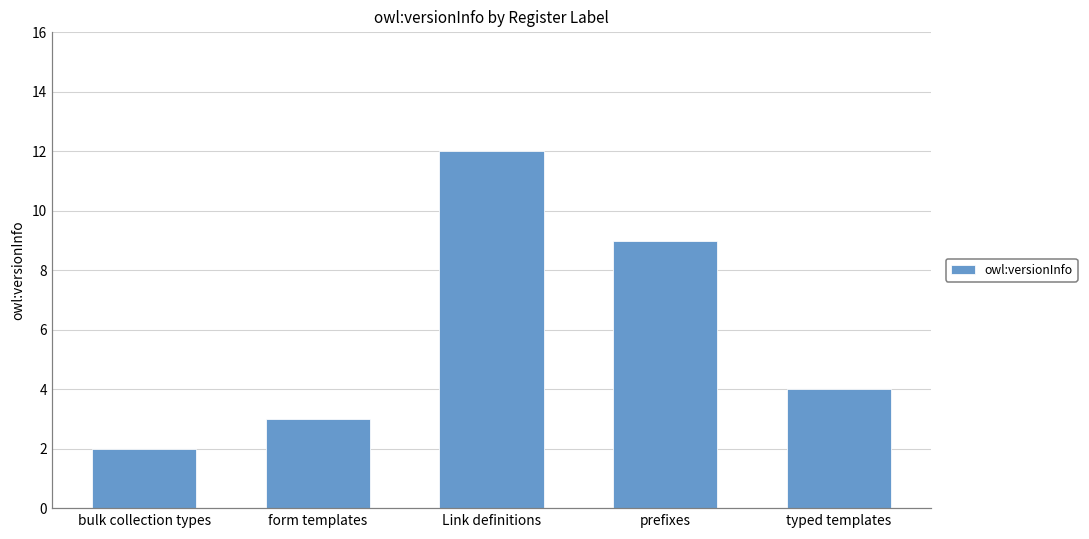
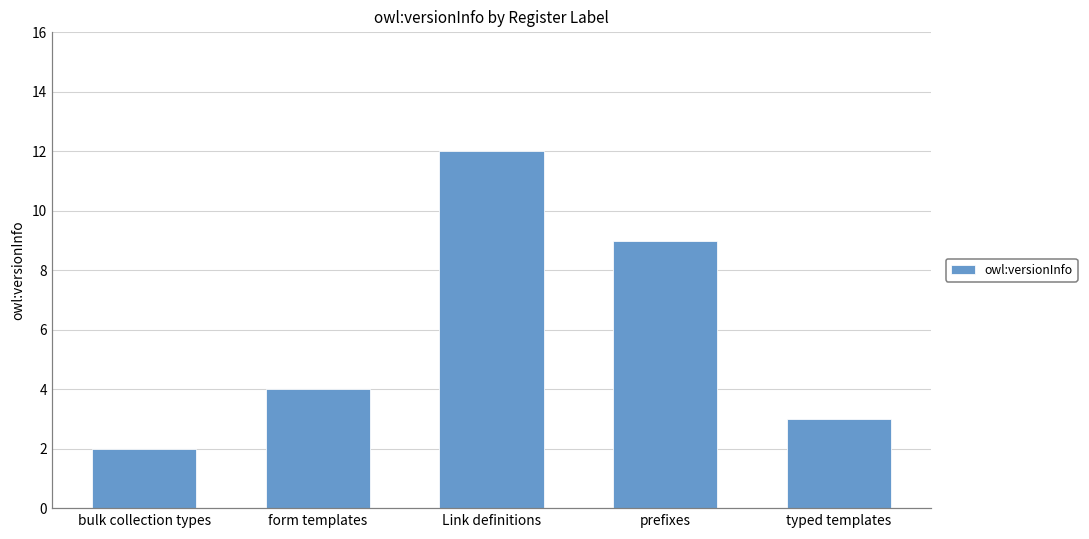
  {
    "bulk collection types": 2,
-   "form templates": 3,
+   "form templates": 4,
    "Link definitions": 12,
    "prefixes": 9,
-   "typed templates": 4
+   "typed templates": 3
  }
